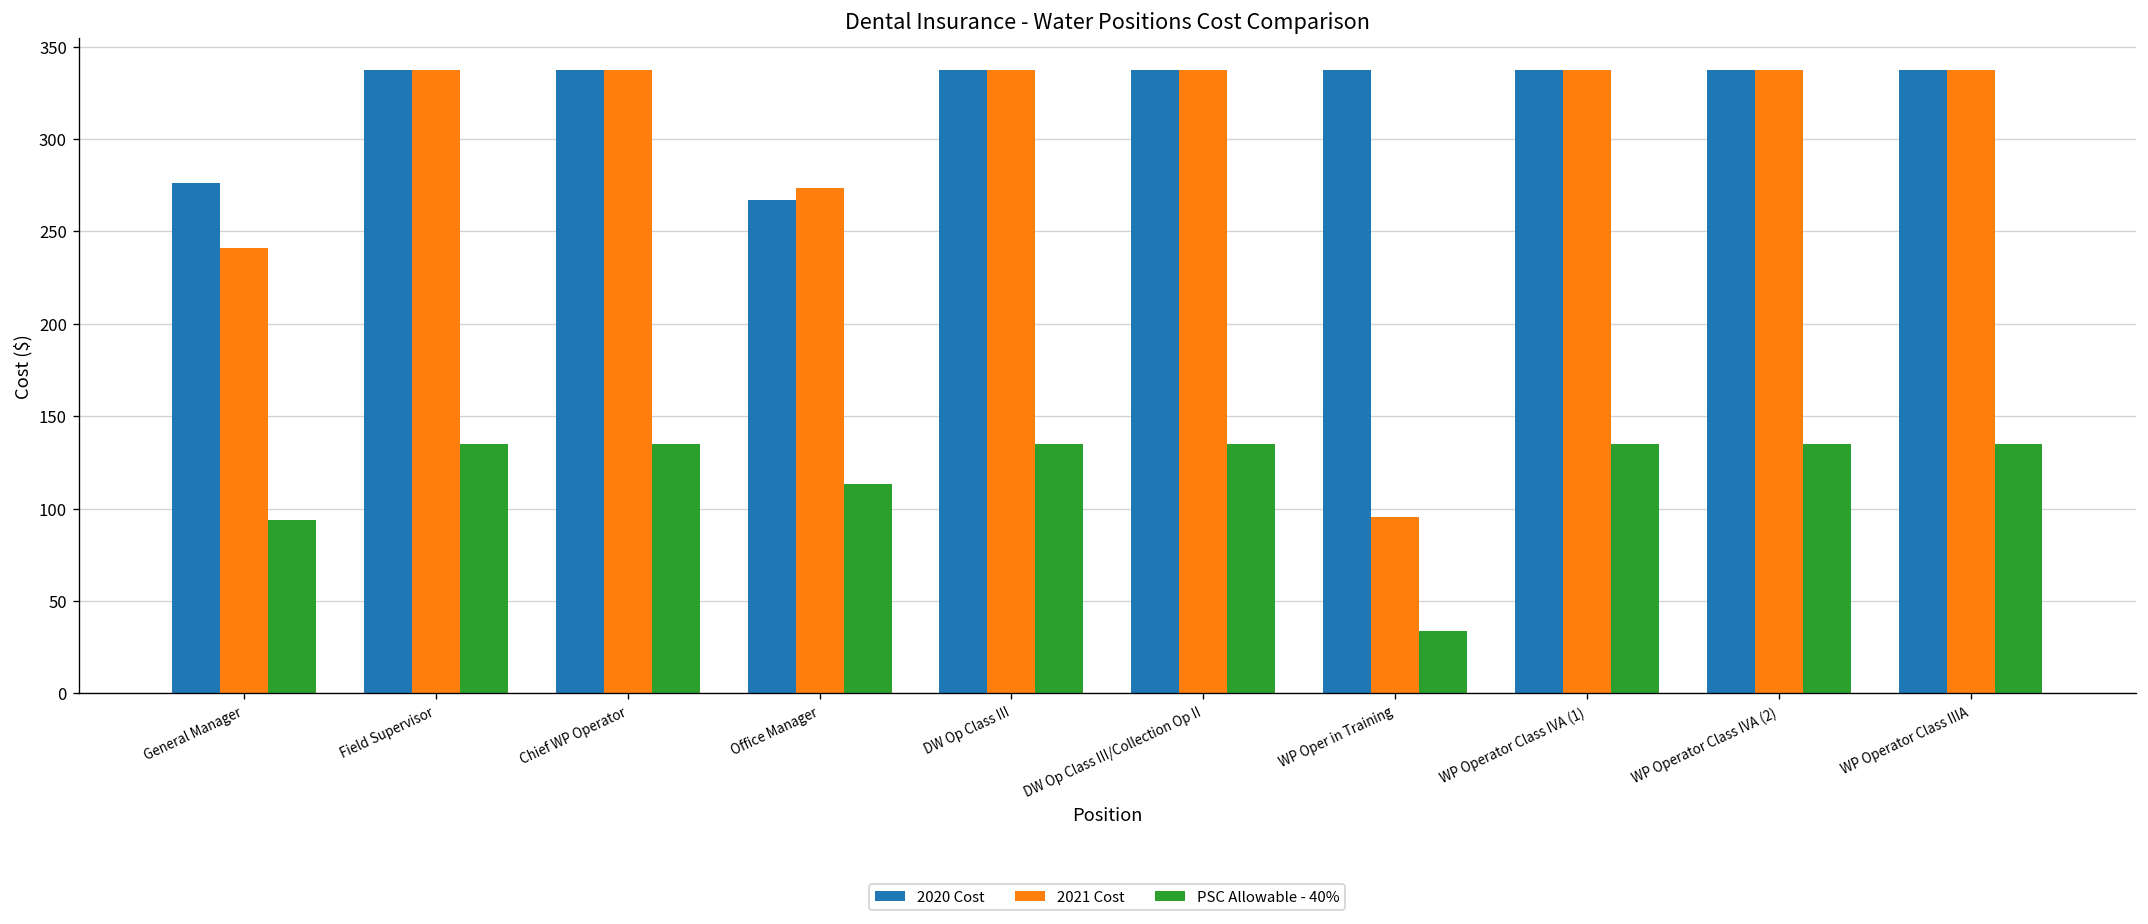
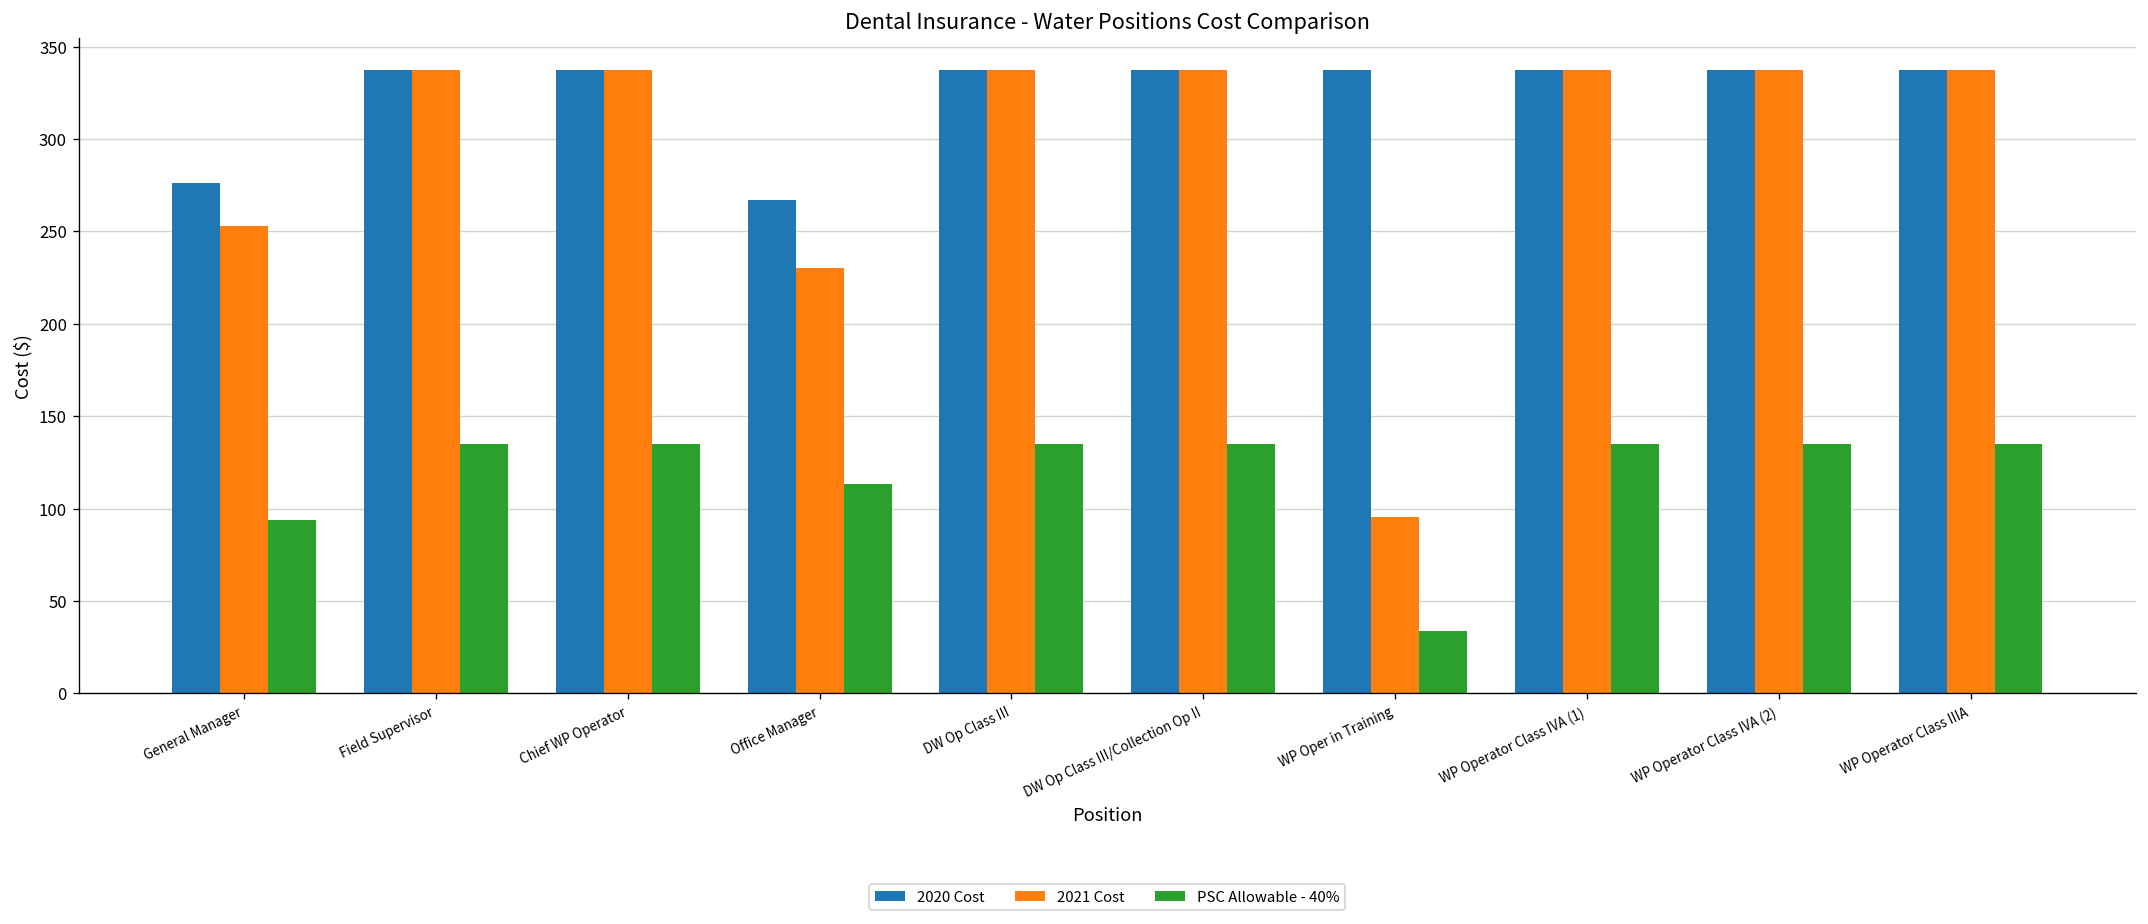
  {
    "2020 Cost": {
      "General Manager": 276,
      "Field Supervisor": 338,
      "Chief WP Operator": 338,
      "Office Manager": 267,
      "DW Op Class III": 338,
      "DW Op Class III/Collection Op II": 338,
      "WP Oper in Training": 338,
      "WP Operator Class IVA (1)": 338,
      "WP Operator Class IVA (2)": 338,
      "WP Operator Class IIIA": 338
    },
    "2021 Cost": {
-     "General Manager": 241,
+     "General Manager": 253,
      "Field Supervisor": 338,
      "Chief WP Operator": 338,
-     "Office Manager": 273,
+     "Office Manager": 230,
      "DW Op Class III": 338,
      "DW Op Class III/Collection Op II": 338,
      "WP Oper in Training": 95,
      "WP Operator Class IVA (1)": 338,
      "WP Operator Class IVA (2)": 338,
      "WP Operator Class IIIA": 338
    },
    "PSC Allowable - 40%": {
      "General Manager": 94,
      "Field Supervisor": 135,
      "Chief WP Operator": 135,
      "Office Manager": 113,
      "DW Op Class III": 135,
      "DW Op Class III/Collection Op II": 135,
      "WP Oper in Training": 34,
      "WP Operator Class IVA (1)": 135,
      "WP Operator Class IVA (2)": 135,
      "WP Operator Class IIIA": 135
    }
  }
